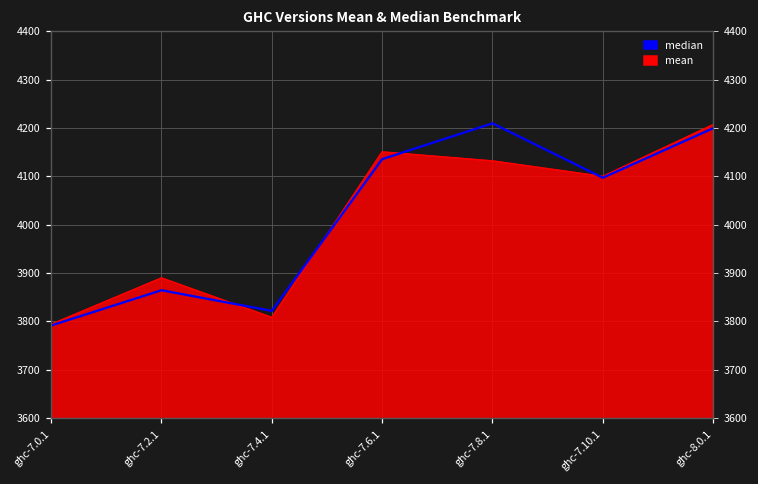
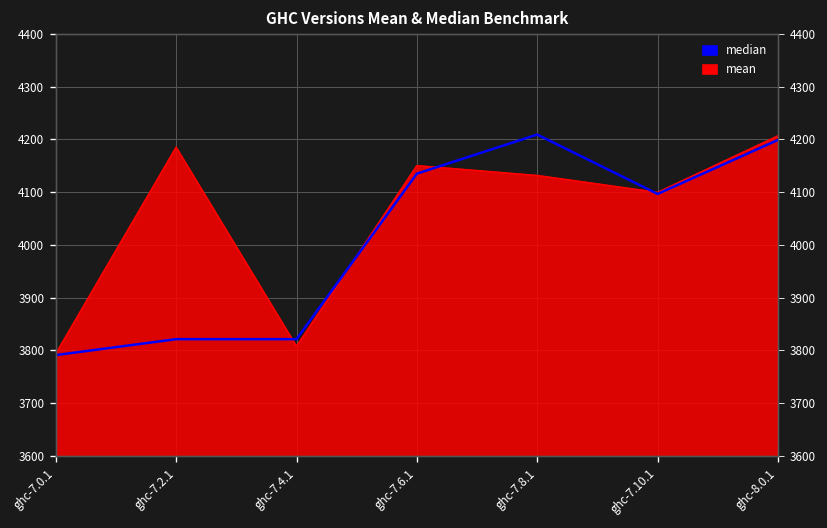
  {
    "mean": {
-     "ghc-7.2.1": 3890,
+     "ghc-7.2.1": 4190,
      "ghc-7.4.1": 3810,
      "ghc-7.6.1": 4150,
      "ghc-7.8.1": 4130,
      "ghc-8.0.1": 4210
    },
    "median": {
-     "ghc-7.2.1": 3860,
+     "ghc-7.2.1": 3820,
      "ghc-7.4.1": 3820,
      "ghc-7.6.1": 4140,
      "ghc-7.8.1": 4210,
      "ghc-8.0.1": 4200
    }
  }
